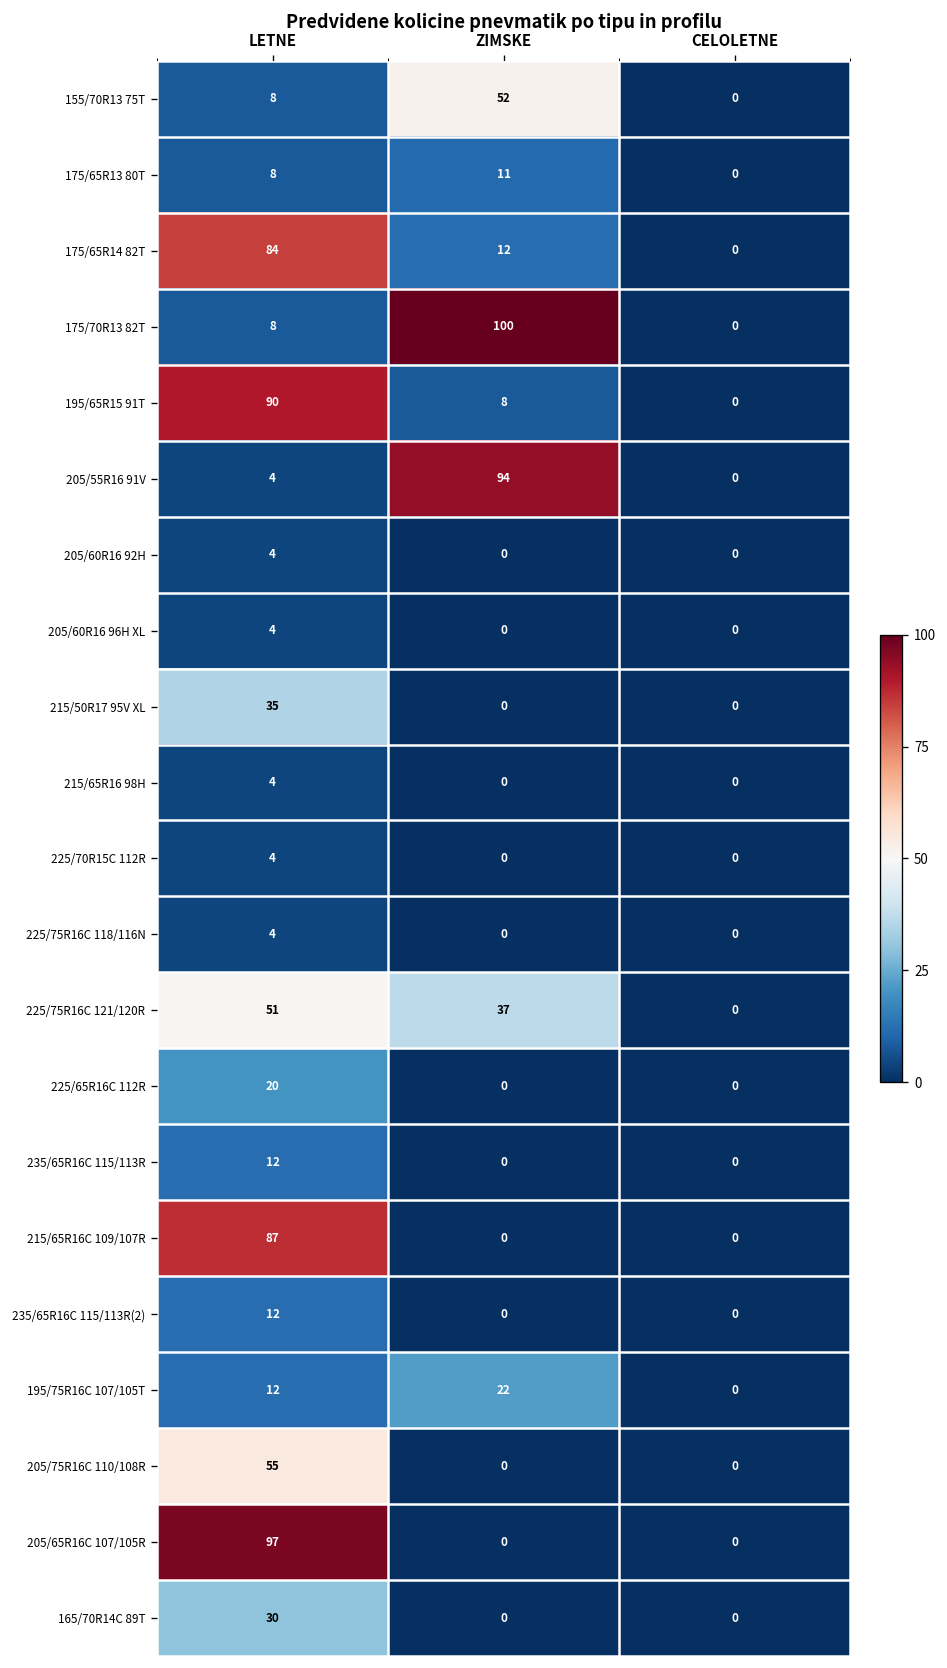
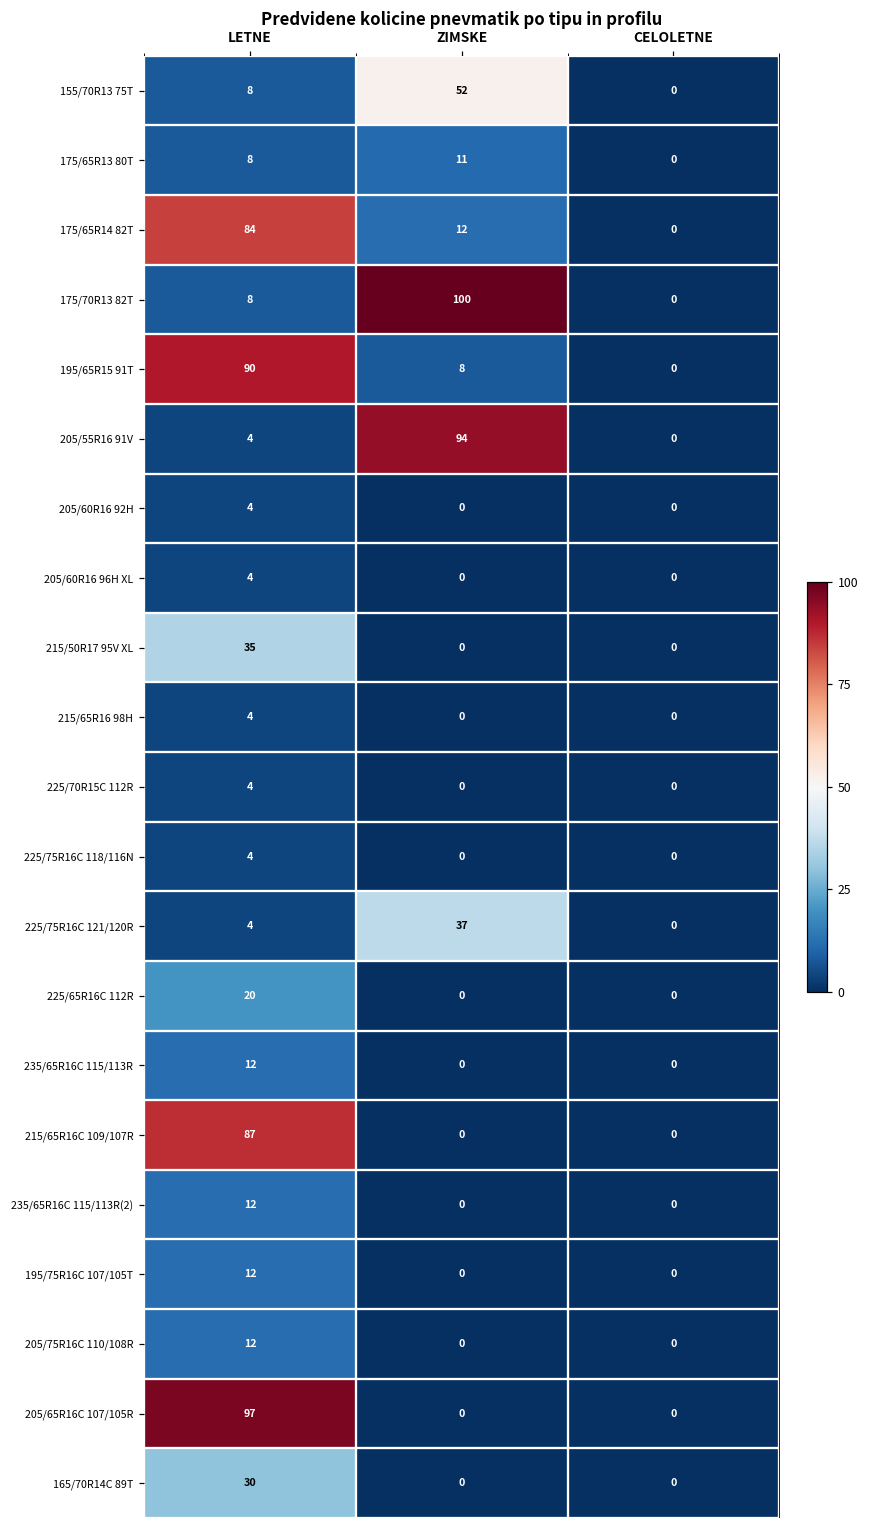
  {
    "155/70R13 75T": {
      "LETNE": 8,
      "ZIMSKE": 52,
      "CELOLETNE": 0
    },
    "175/65R13 80T": {
      "LETNE": 8,
      "ZIMSKE": 11,
      "CELOLETNE": 0
    },
    "175/65R14 82T": {
      "LETNE": 84,
      "ZIMSKE": 12,
      "CELOLETNE": 0
    },
    "175/70R13 82T": {
      "LETNE": 8,
      "ZIMSKE": 100,
      "CELOLETNE": 0
    },
    "195/65R15 91T": {
      "LETNE": 90,
      "ZIMSKE": 8,
      "CELOLETNE": 0
    },
    "205/55R16 91V": {
      "LETNE": 4,
      "ZIMSKE": 94,
      "CELOLETNE": 0
    },
    "205/60R16 92H": {
      "LETNE": 4,
      "ZIMSKE": 0,
      "CELOLETNE": 0
    },
    "205/60R16 96H XL": {
      "LETNE": 4,
      "ZIMSKE": 0,
      "CELOLETNE": 0
    },
    "215/50R17 95V XL": {
      "LETNE": 35,
      "ZIMSKE": 0,
      "CELOLETNE": 0
    },
    "215/65R16 98H": {
      "LETNE": 4,
      "ZIMSKE": 0,
      "CELOLETNE": 0
    },
    "225/70R15C 112R": {
      "LETNE": 4,
      "ZIMSKE": 0,
      "CELOLETNE": 0
    },
    "225/75R16C 118/116N": {
      "LETNE": 4,
      "ZIMSKE": 0,
      "CELOLETNE": 0
    },
    "225/75R16C 121/120R": {
-     "LETNE": 51,
+     "LETNE": 4,
      "ZIMSKE": 37,
      "CELOLETNE": 0
    },
    "225/65R16C 112R": {
      "LETNE": 20,
      "ZIMSKE": 0,
      "CELOLETNE": 0
    },
    "235/65R16C 115/113R": {
      "LETNE": 12,
      "ZIMSKE": 0,
      "CELOLETNE": 0
    },
    "215/65R16C 109/107R": {
      "LETNE": 87,
      "ZIMSKE": 0,
      "CELOLETNE": 0
    },
    "235/65R16C 115/113R(2)": {
      "LETNE": 12,
      "ZIMSKE": 0,
      "CELOLETNE": 0
    },
    "195/75R16C 107/105T": {
      "LETNE": 12,
-     "ZIMSKE": 22,
+     "ZIMSKE": 0,
      "CELOLETNE": 0
    },
    "205/75R16C 110/108R": {
-     "LETNE": 55,
+     "LETNE": 12,
      "ZIMSKE": 0,
      "CELOLETNE": 0
    },
    "205/65R16C 107/105R": {
      "LETNE": 97,
      "ZIMSKE": 0,
      "CELOLETNE": 0
    },
    "165/70R14C 89T": {
      "LETNE": 30,
      "ZIMSKE": 0,
      "CELOLETNE": 0
    }
  }
